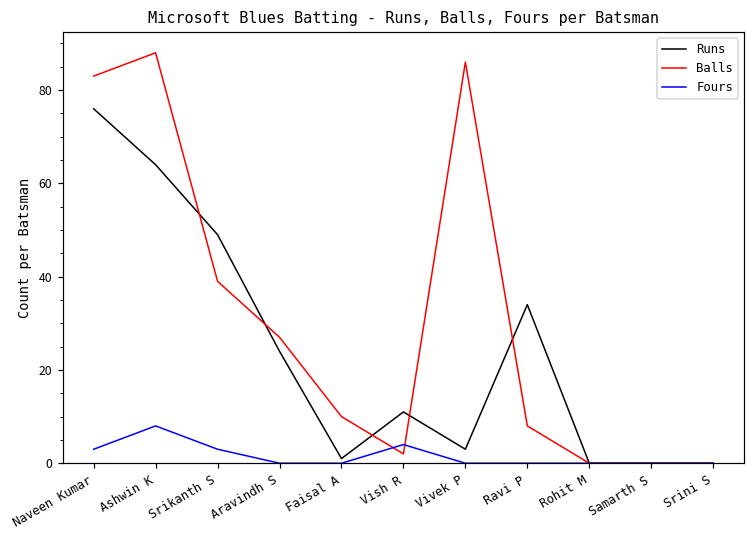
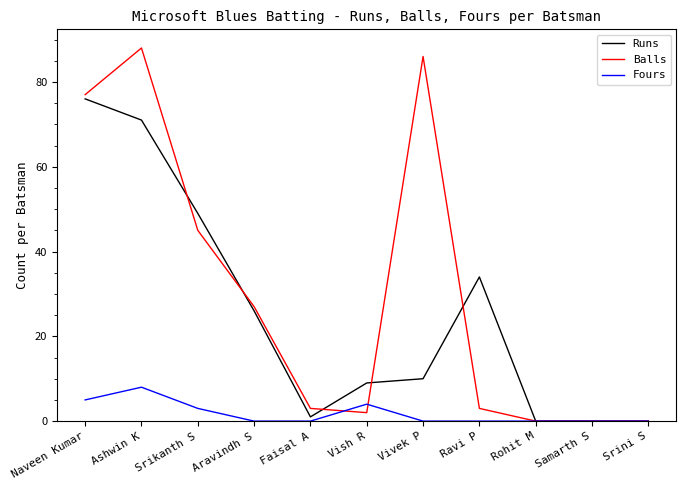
  {
    "Runs": {
      "Naveen Kumar": 76,
-     "Ashwin K": 64,
+     "Ashwin K": 71,
      "Srikanth S": 49,
-     "Aravindh S": 24,
+     "Aravindh S": 26,
      "Faisal A": 1,
-     "Vish R": 11,
-     "Vivek P": 3,
+     "Vish R": 9,
+     "Vivek P": 10,
      "Ravi P": 34
    },
    "Balls": {
-     "Naveen Kumar": 83,
+     "Naveen Kumar": 77,
      "Ashwin K": 88,
-     "Srikanth S": 39,
+     "Srikanth S": 45,
      "Aravindh S": 27,
-     "Faisal A": 10,
+     "Faisal A": 3,
      "Vish R": 2,
      "Vivek P": 86,
-     "Ravi P": 8
+     "Ravi P": 3
    },
    "Fours": {
-     "Naveen Kumar": 3,
+     "Naveen Kumar": 5,
      "Ashwin K": 8,
      "Srikanth S": 3,
      "Aravindh S": 0,
      "Faisal A": 0,
      "Vish R": 4,
      "Vivek P": 0,
      "Ravi P": 0
    }
  }
